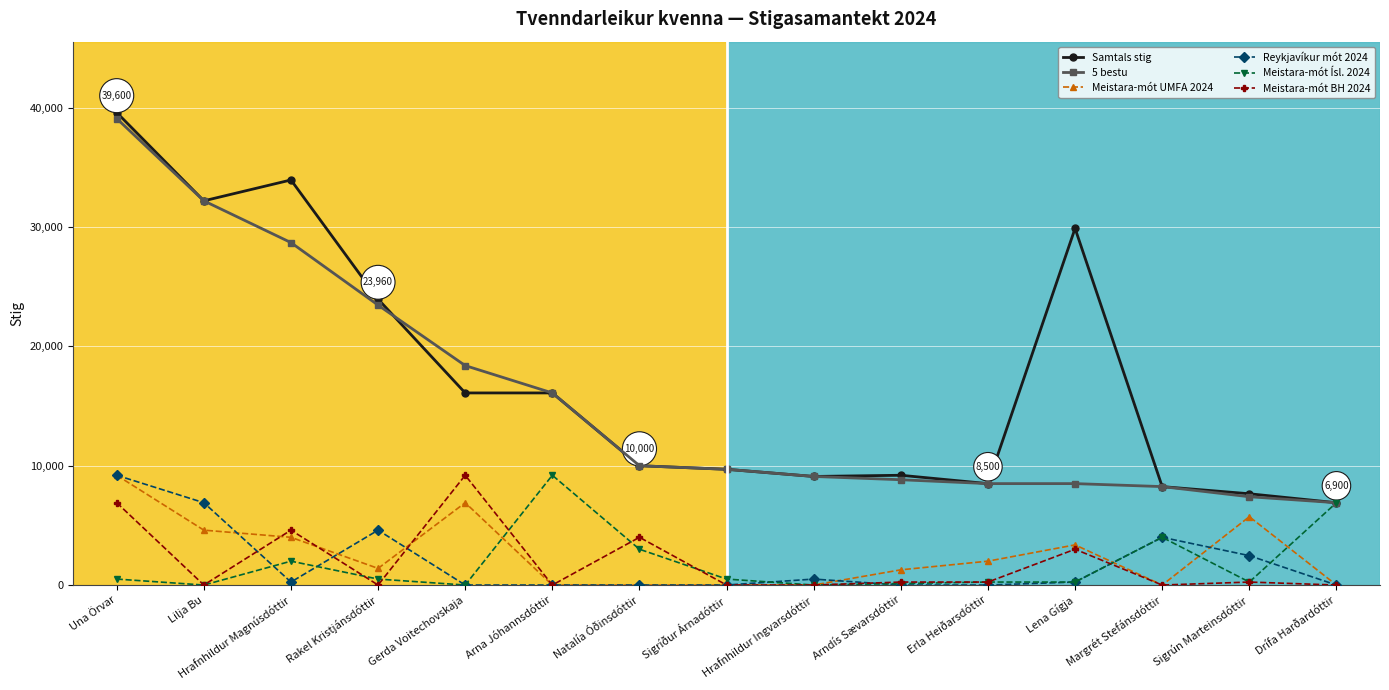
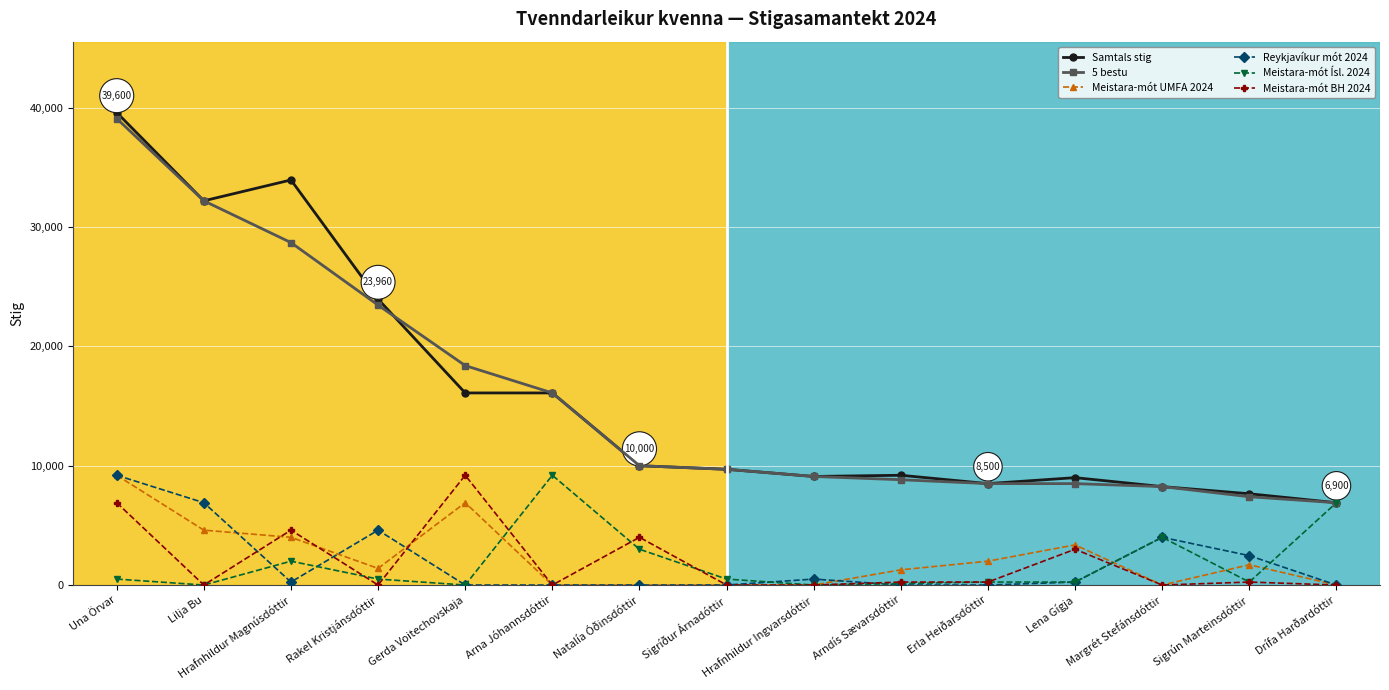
  {
    "Samtals stig": {
      "Hrafnhildur Magnúsdóttir": "34,000",
      "Gerda Voitechovskaja": "16,100",
      "Arndís Sævarsdóttir": "9,200",
-     "Lena Gígja": "29,900",
+     "Lena Gígja": "9,000",
      "Sigrún Marteinsdóttir": "7,700"
    },
    "5 bestu": {
      "Una Örvar": "39,100",
      "Hrafnhildur Magnúsdóttir": "28,700",
      "Rakel Kristjánsdóttir": "23,500",
      "Gerda Voitechovskaja": "18,400",
      "Arndís Sævarsdóttir": "8,800",
      "Lena Gígja": "8,500",
      "Sigrún Marteinsdóttir": "7,400"
    },
    "Meistara-mót UMFA 2024": {
      "Lilja Bu": "4,600",
      "Hrafnhildur Magnúsdóttir": "4,000",
      "Rakel Kristjánsdóttir": "1,400",
      "Gerda Voitechovskaja": "6,900",
      "Arndís Sævarsdóttir": "1,300",
      "Erla Heiðarsdóttir": "2,000",
      "Lena Gígja": "3,400",
-     "Sigrún Marteinsdóttir": "5,700"
+     "Sigrún Marteinsdóttir": "1,700"
    },
    "Reykjavíkur mót 2024": {
      "Lilja Bu": "6,900",
      "Hrafnhildur Magnúsdóttir": "300",
      "Rakel Kristjánsdóttir": "4,600",
      "Hrafnhildur Ingvarsdóttir": "500",
      "Erla Heiðarsdóttir": "0",
      "Sigrún Marteinsdóttir": "2,500"
    },
    "Meistara-mót Ísl. 2024": {
      "Una Örvar": "500",
      "Hrafnhildur Magnúsdóttir": "2,000",
      "Rakel Kristjánsdóttir": "500",
      "Arna Jóhannsdóttir": "9,200",
      "Natalía Óðinsdóttir": "3,000",
      "Sigríður Árnadóttir": "500"
    },
    "Meistara-mót BH 2024": {
      "Una Örvar": "6,900",
      "Hrafnhildur Magnúsdóttir": "4,600",
      "Rakel Kristjánsdóttir": "0",
      "Gerda Voitechovskaja": "9,200",
      "Natalía Óðinsdóttir": "4,000",
      "Lena Gígja": "3,000"
    }
  }
